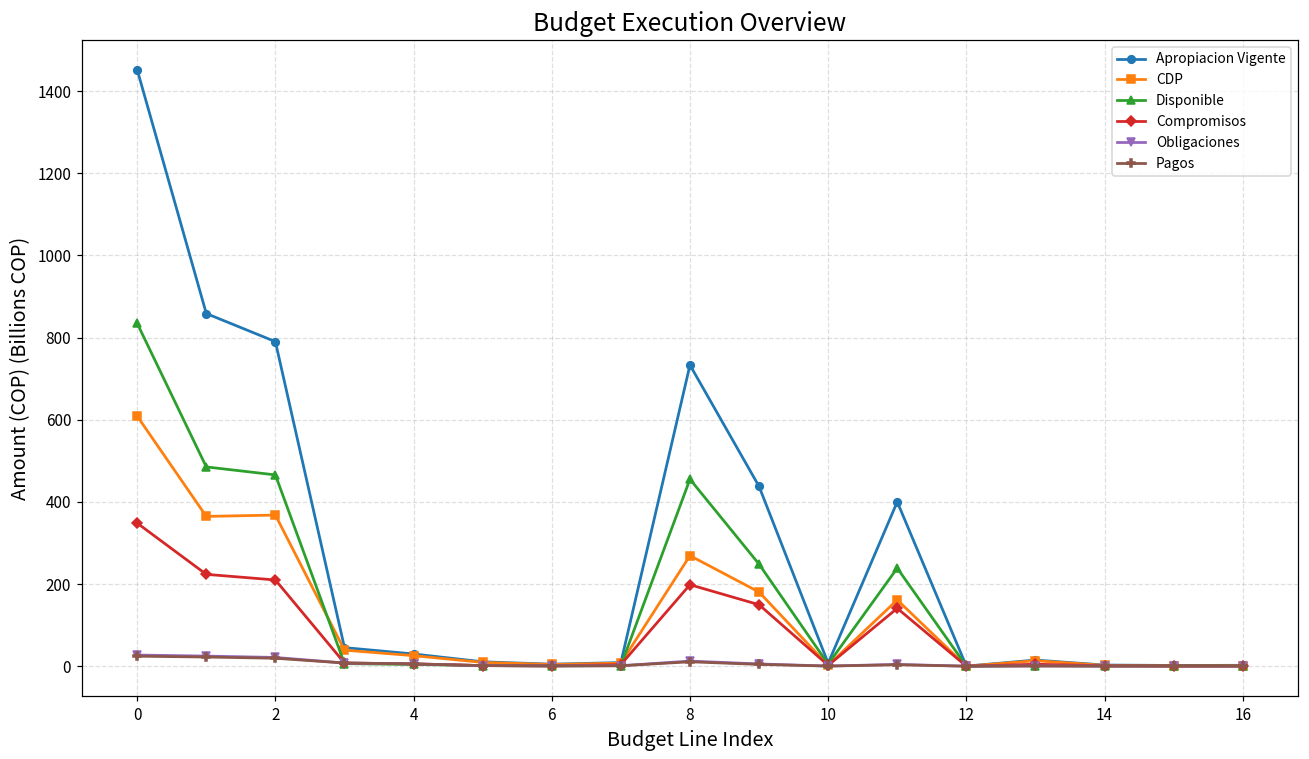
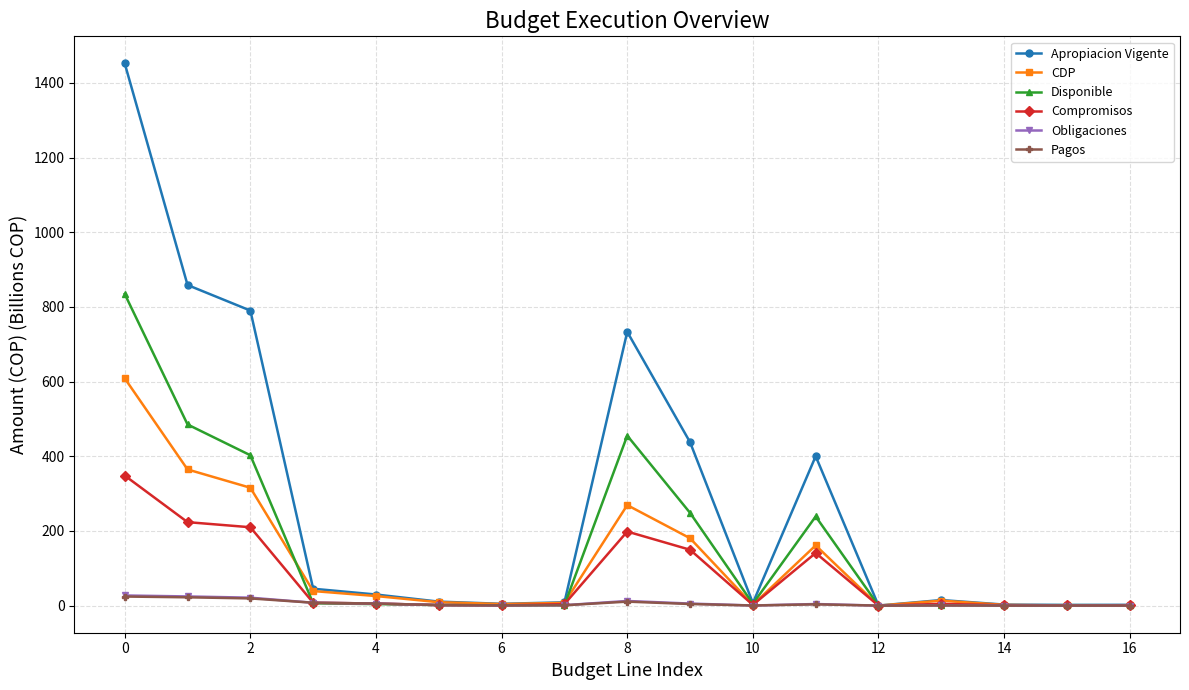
  {
    "Apropiacion Vigente": {
      "0": 1450,
      "2": 790,
      "8": 730
    },
    "CDP": {
      "0": 610,
-     "2": 370,
+     "2": 320,
      "8": 270
    },
    "Disponible": {
      "0": 830,
-     "2": 470,
+     "2": 400,
      "8": 460
    },
    "Compromisos": {
      "0": 350,
      "2": 210,
      "8": 200
    }
  }
